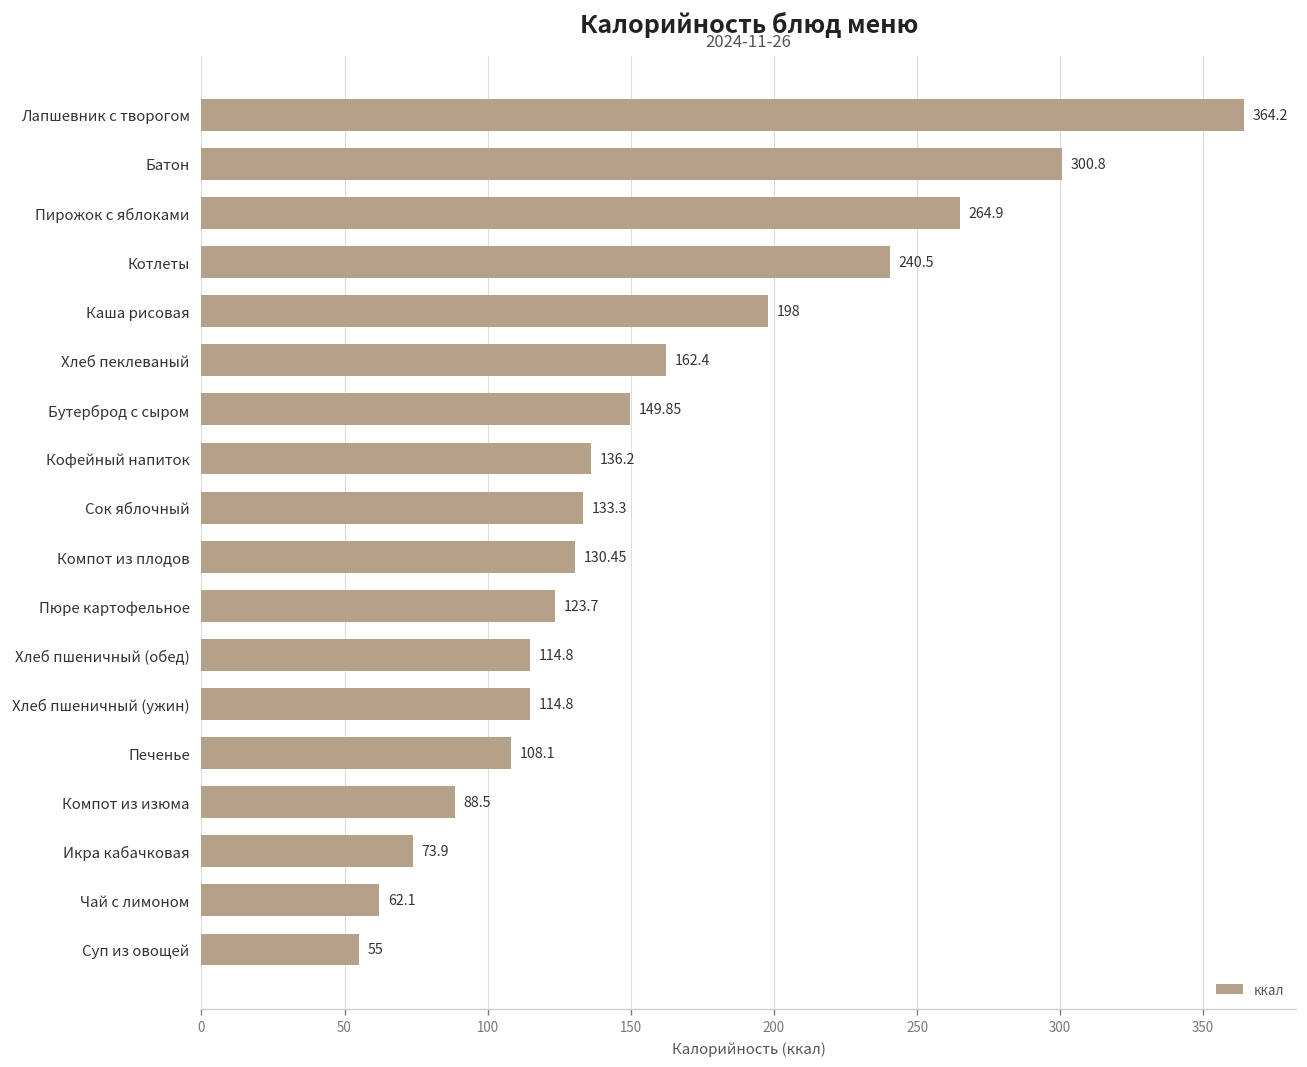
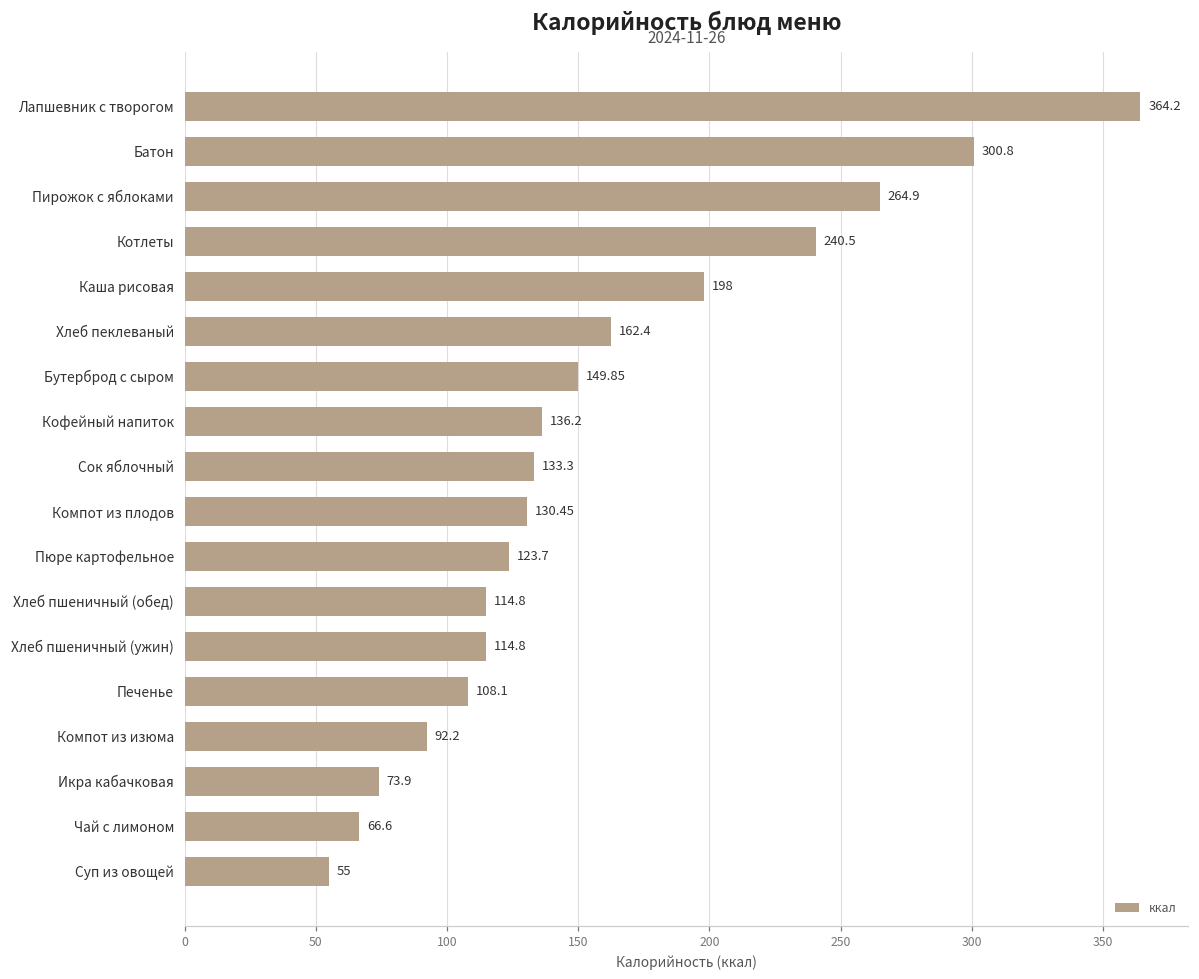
  {
    "Лапшевник с творогом": 364.2,
    "Батон": 300.8,
    "Пирожок с яблоками": 264.9,
    "Котлеты": 240.5,
    "Каша рисовая": 198,
    "Хлеб пеклеваный": 162.4,
    "Бутерброд с сыром": 149.85,
    "Кофейный напиток": 136.2,
    "Сок яблочный": 133.3,
    "Компот из плодов": 130.45,
    "Пюре картофельное": 123.7,
    "Хлеб пшеничный (обед)": 114.8,
    "Хлеб пшеничный (ужин)": 114.8,
    "Печенье": 108.1,
-   "Компот из изюма": 88.5,
+   "Компот из изюма": 92.2,
    "Икра кабачковая": 73.9,
-   "Чай с лимоном": 62.1,
+   "Чай с лимоном": 66.6,
    "Суп из овощей": 55
  }
